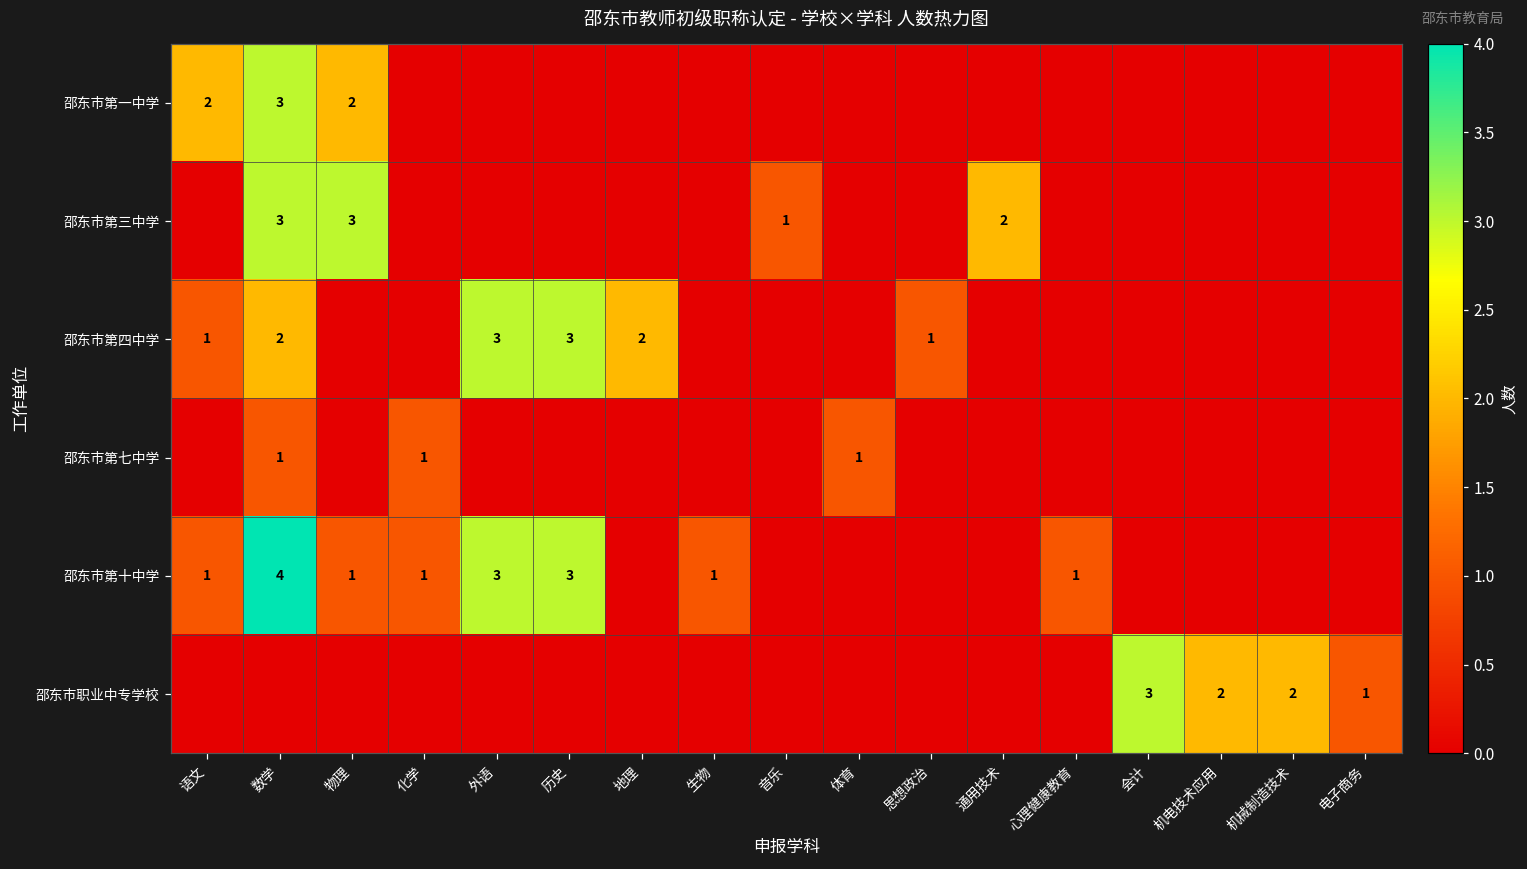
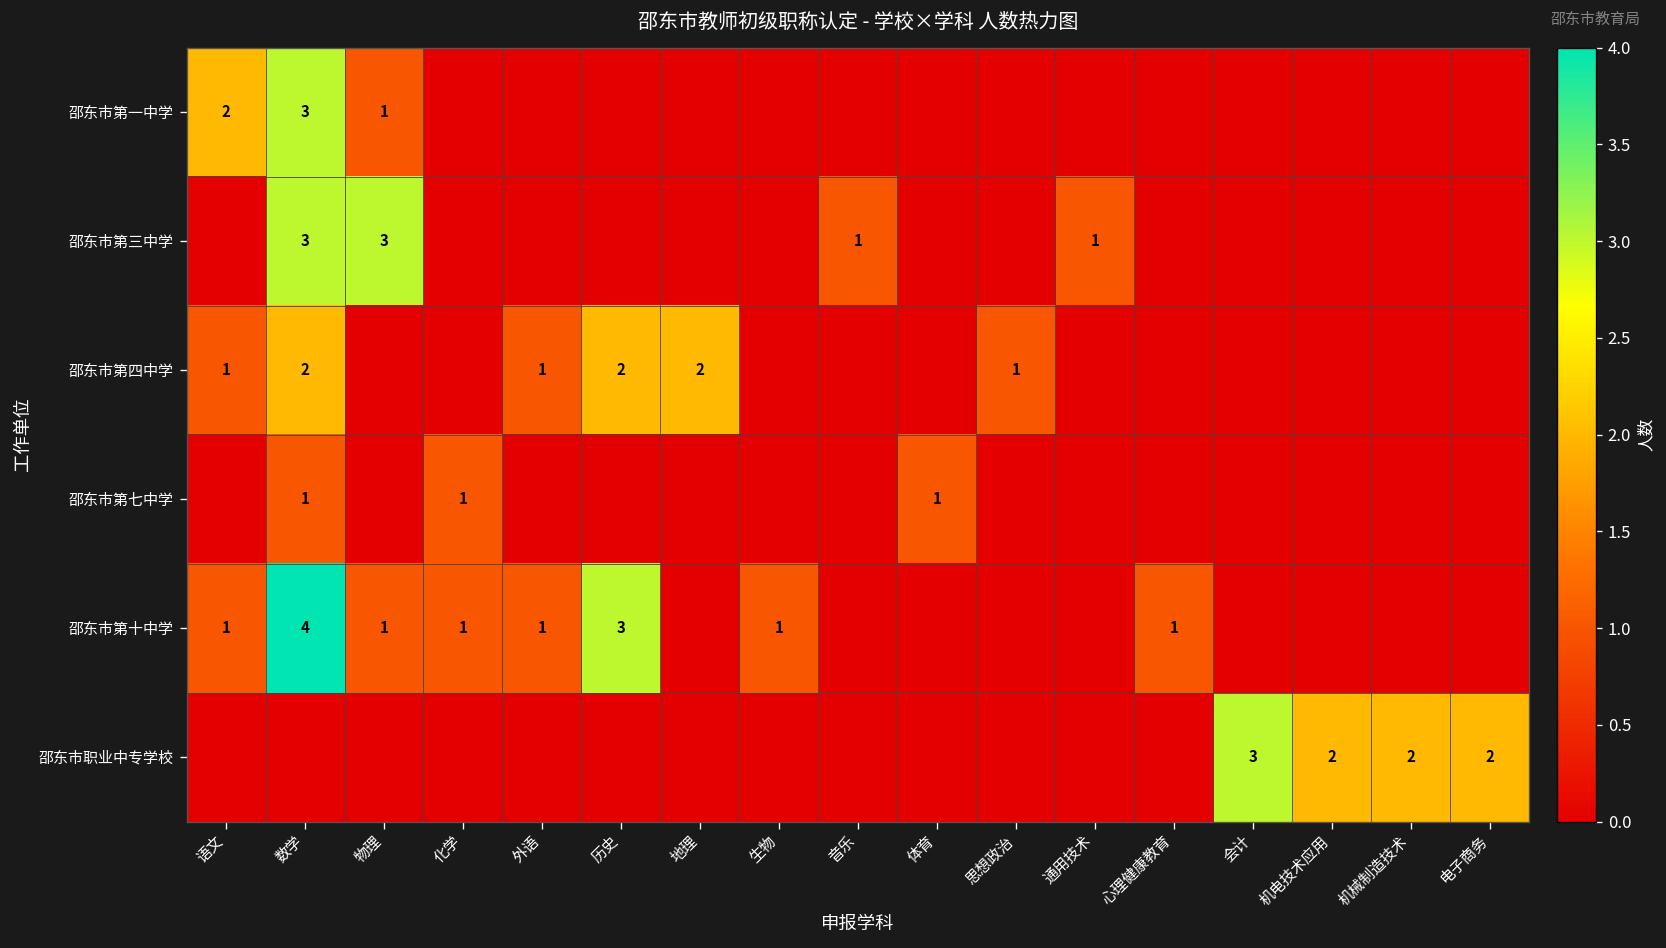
  {
    "邵东市第一中学": {
      "语文": 2,
      "数学": 3,
-     "物理": 2
+     "物理": 1
    },
    "邵东市第三中学": {
      "数学": 3,
      "物理": 3,
      "音乐": 1,
-     "通用技术": 2
+     "通用技术": 1
    },
    "邵东市第四中学": {
      "语文": 1,
      "数学": 2,
-     "外语": 3,
-     "历史": 3,
+     "外语": 1,
+     "历史": 2,
      "地理": 2,
      "思想政治": 1
    },
    "邵东市第七中学": {
      "数学": 1,
      "化学": 1,
      "体育": 1
    },
    "邵东市第十中学": {
      "语文": 1,
      "数学": 4,
      "物理": 1,
      "化学": 1,
-     "外语": 3,
+     "外语": 1,
      "历史": 3,
      "生物": 1,
      "心理健康教育": 1
    },
    "邵东市职业中专学校": {
      "会计": 3,
      "机电技术应用": 2,
      "机械制造技术": 2,
-     "电子商务": 1
+     "电子商务": 2
    }
  }
